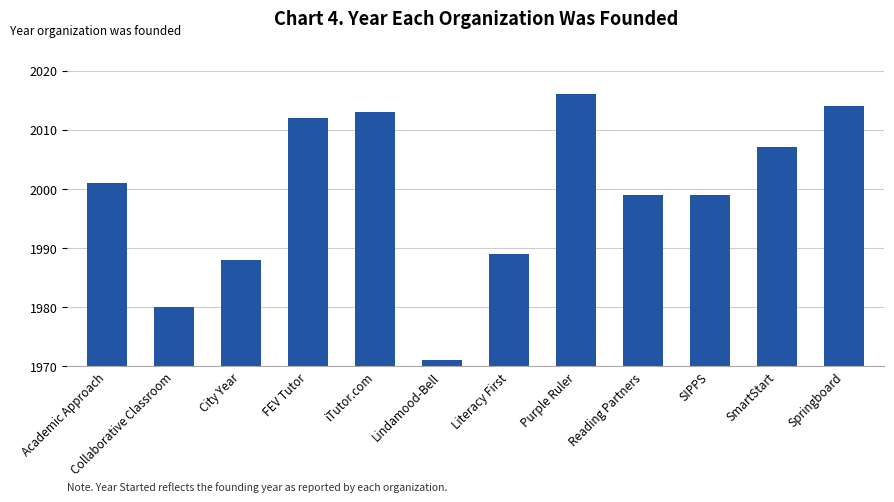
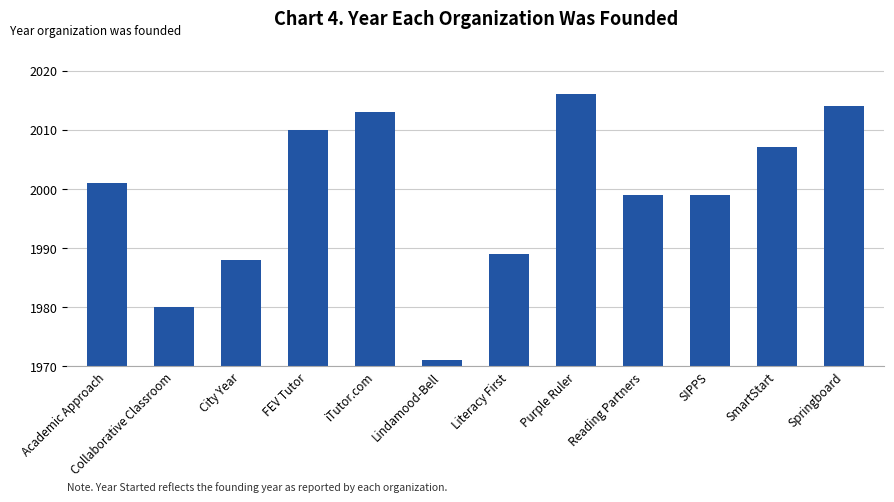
  {
    "Academic Approach": 2001,
    "Collaborative Classroom": 1980,
    "City Year": 1988,
-   "FEV Tutor": 2012,
+   "FEV Tutor": 2010,
    "iTutor.com": 2013,
    "Lindamood-Bell": 1971,
    "Literacy First": 1989,
    "Purple Ruler": 2016,
    "Reading Partners": 1999,
    "SIPPS": 1999,
    "SmartStart": 2007,
    "Springboard": 2014
  }
